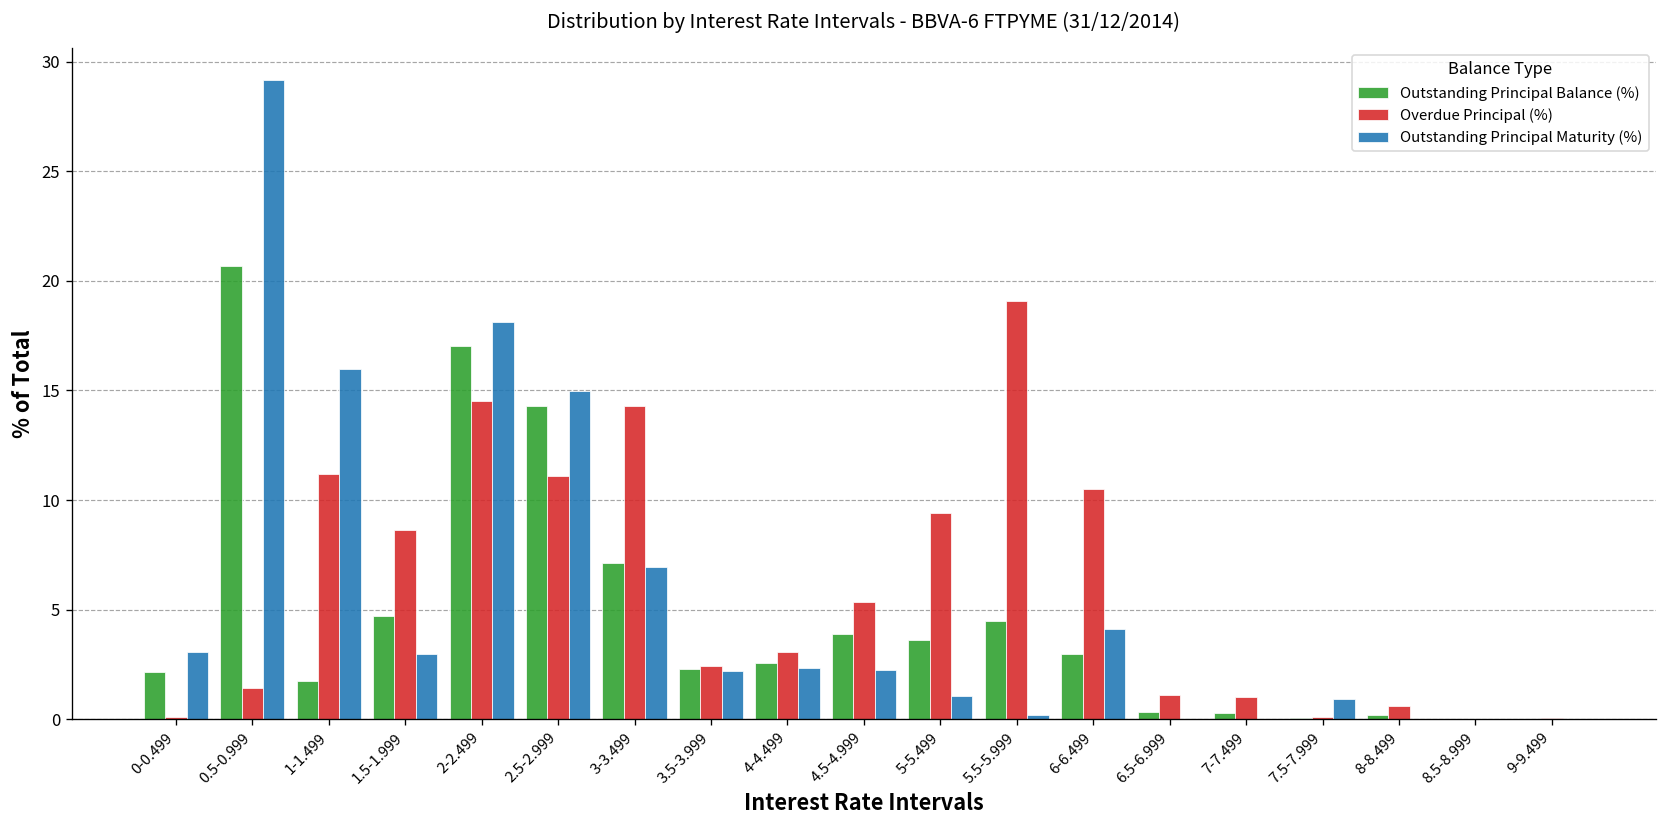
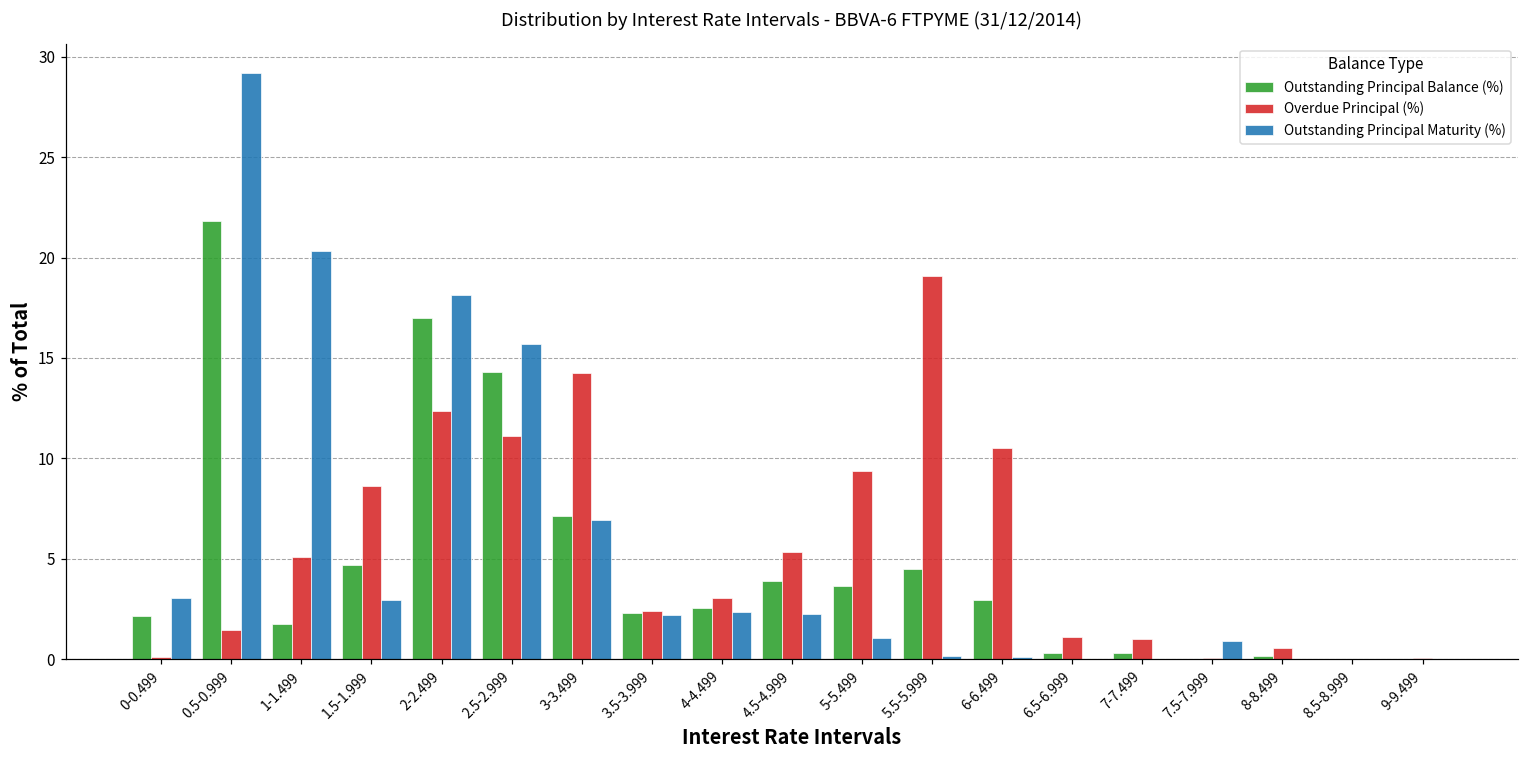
  {
    "Outstanding Principal Balance (%)": {
      "0-0.499": 2.2,
-     "0.5-0.999": 20.7,
+     "0.5-0.999": 21.8,
      "1-1.499": 1.7,
      "1.5-1.999": 4.7,
      "2-2.499": 17.0,
      "2.5-2.999": 14.3,
      "3-3.499": 7.1,
      "3.5-3.999": 2.3,
      "4-4.499": 2.6,
      "4.5-4.999": 3.9,
      "5-5.499": 3.6,
      "5.5-5.999": 4.5,
      "6-6.499": 3.0,
      "6.5-6.999": 0.3,
      "7-7.499": 0.3,
      "8-8.499": 0.2
    },
    "Overdue Principal (%)": {
      "0.5-0.999": 1.4,
-     "1-1.499": 11.2,
+     "1-1.499": 5.1,
      "1.5-1.999": 8.6,
-     "2-2.499": 14.5,
+     "2-2.499": 12.4,
      "2.5-2.999": 11.1,
      "3-3.499": 14.3,
      "3.5-3.999": 2.4,
      "4-4.499": 3.0,
      "4.5-4.999": 5.4,
      "5-5.499": 9.4,
      "5.5-5.999": 19.1,
      "6-6.499": 10.5,
      "6.5-6.999": 1.1,
      "7-7.499": 1.0,
      "8-8.499": 0.6
    },
    "Outstanding Principal Maturity (%)": {
      "0-0.499": 3.1,
      "0.5-0.999": 29.2,
-     "1-1.499": 16.0,
+     "1-1.499": 20.3,
      "1.5-1.999": 3.0,
      "2-2.499": 18.1,
-     "2.5-2.999": 15.0,
+     "2.5-2.999": 15.7,
      "3-3.499": 6.9,
      "3.5-3.999": 2.2,
      "4-4.499": 2.3,
      "4.5-4.999": 2.2,
      "5-5.499": 1.1,
      "5.5-5.999": 0.2,
-     "6-6.499": 4.1,
+     "6-6.499": 0.1,
      "6.5-6.999": 0.0,
      "7-7.499": 0.0,
      "7.5-7.999": 0.9,
      "8-8.499": 0.0,
      "8.5-8.999": 0.0,
      "9-9.499": 0.0
    }
  }
